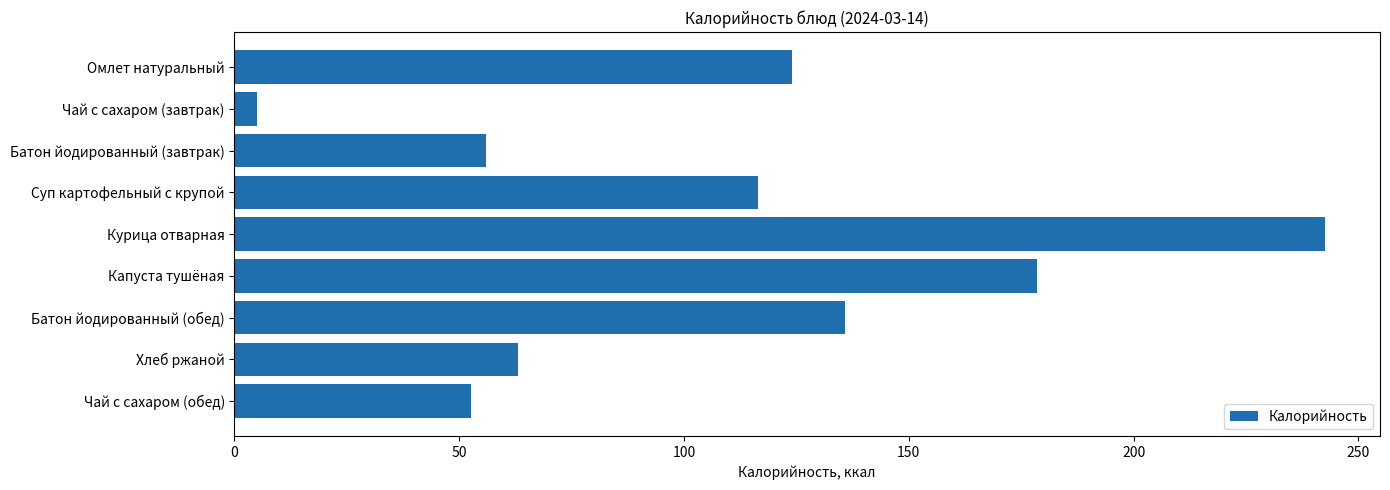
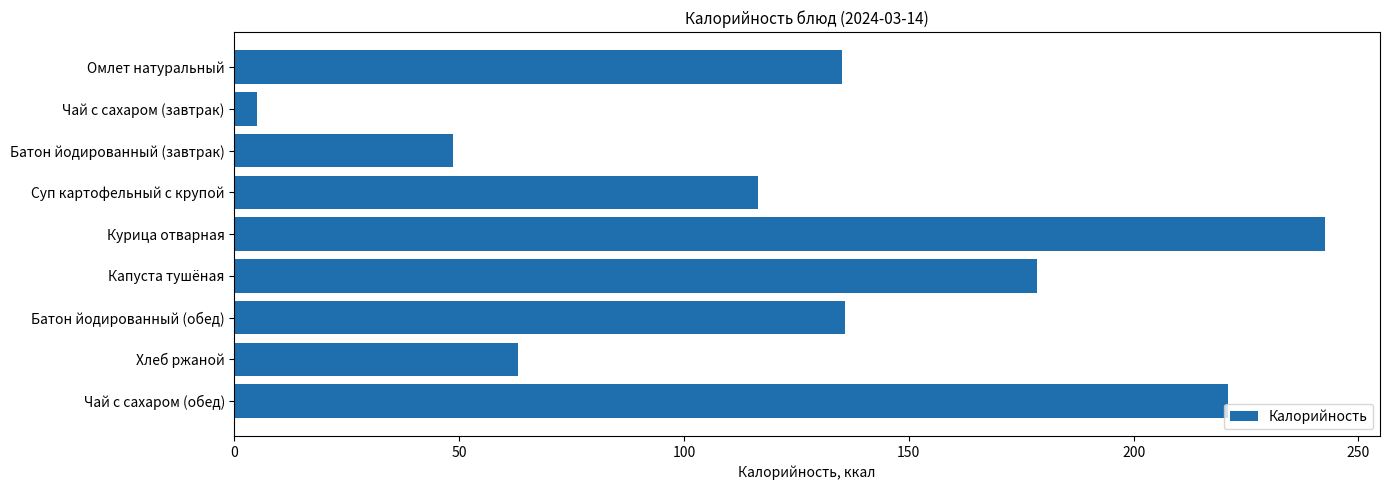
  {
-   "Омлет натуральный": 124,
+   "Омлет натуральный": 135,
    "Чай с сахаром (завтрак)": 5,
-   "Батон йодированный (завтрак)": 56,
+   "Батон йодированный (завтрак)": 49,
    "Суп картофельный с крупой": 117,
    "Курица отварная": 243,
    "Капуста тушёная": 179,
    "Батон йодированный (обед)": 136,
    "Хлеб ржаной": 63,
-   "Чай с сахаром (обед)": 53
+   "Чай с сахаром (обед)": 221
  }
